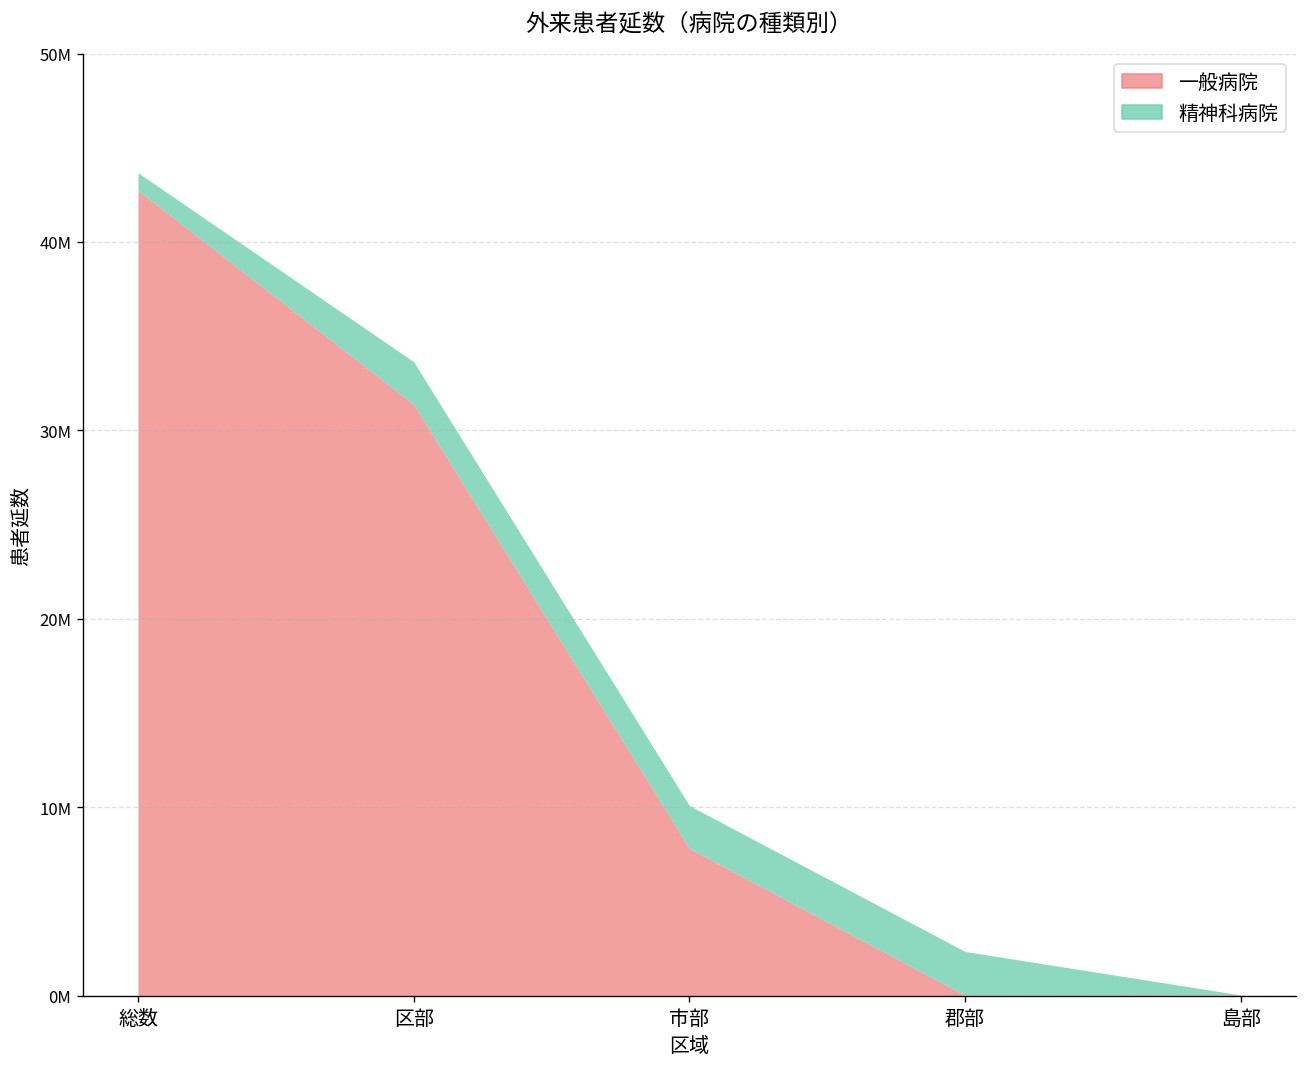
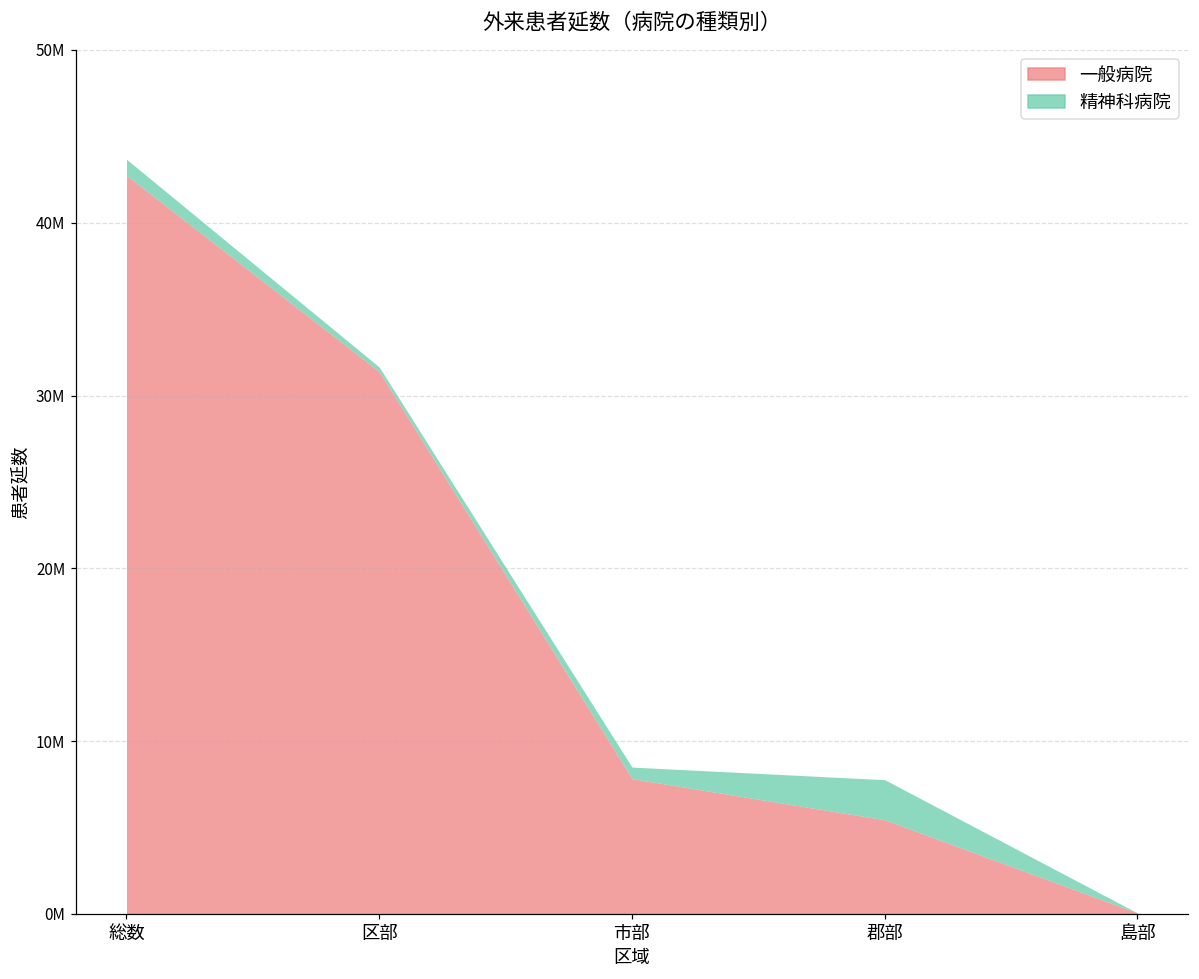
  {
    "一般病院": {
      "総数": 42700000,
      "区部": 31400000,
      "市部": 7800000,
-     "郡部": 0
+     "郡部": 5400000
    },
    "精神科病院": {
      "総数": 900000,
-     "区部": 2300000,
-     "市部": 2300000,
+     "区部": 300000,
+     "市部": 700000,
      "郡部": 2300000
    }
  }
